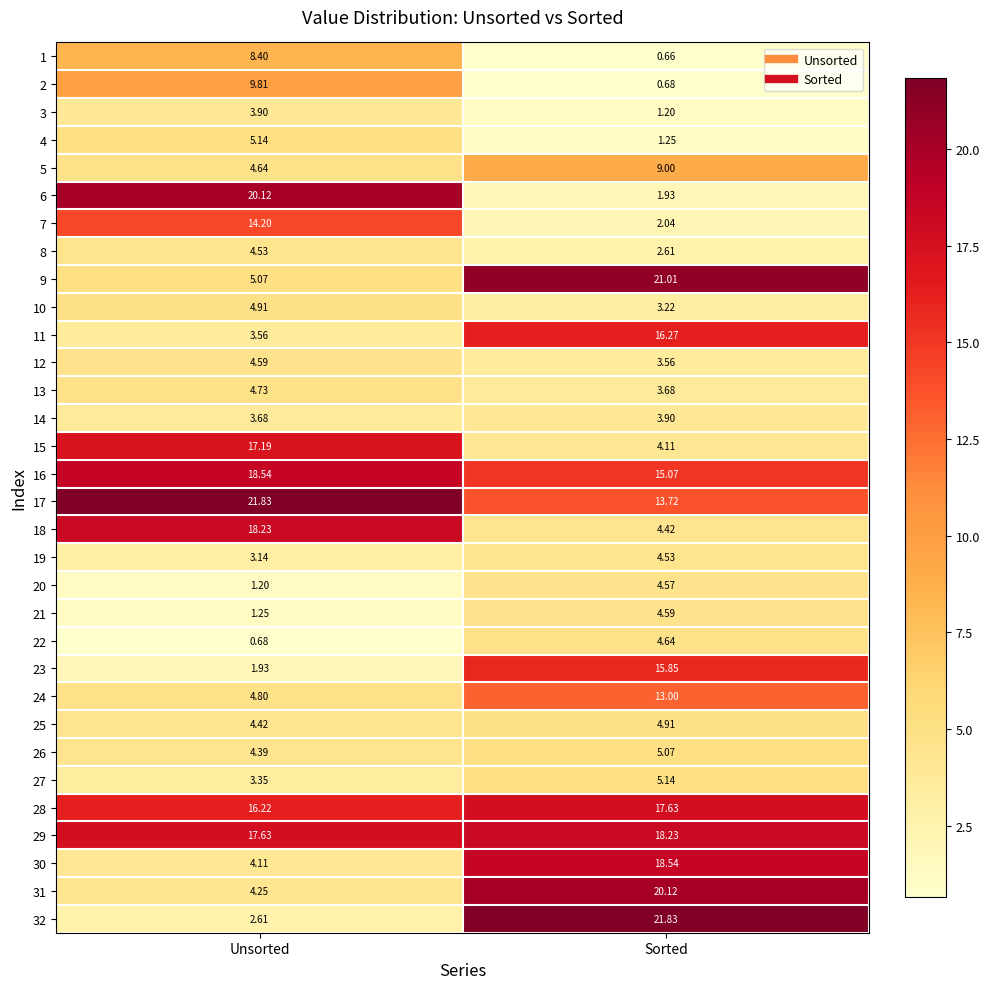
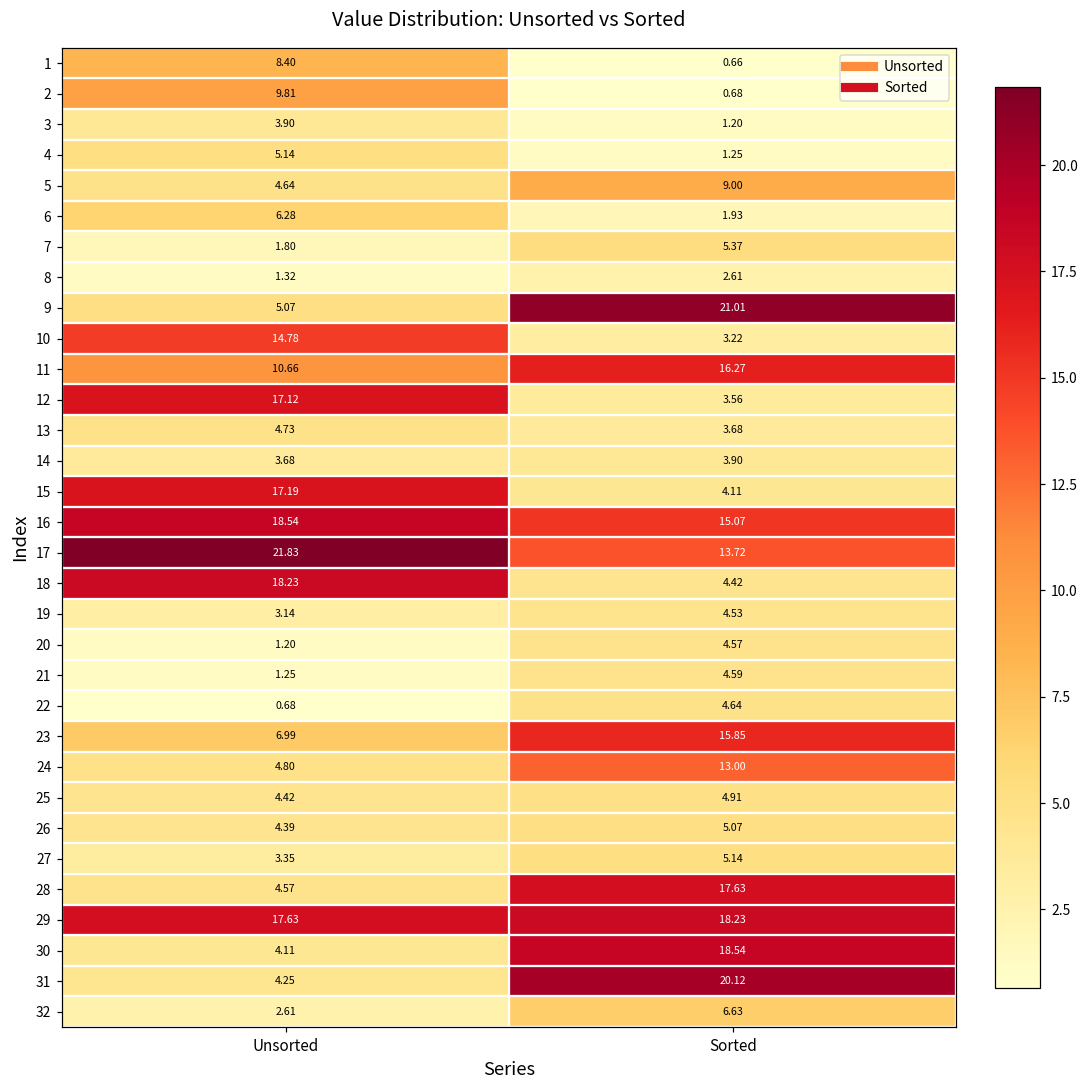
  {
    "1": {
      "Unsorted": 8.40,
      "Sorted": 0.66
    },
    "2": {
      "Unsorted": 9.81,
      "Sorted": 0.68
    },
    "3": {
      "Unsorted": 3.90,
      "Sorted": 1.20
    },
    "4": {
      "Unsorted": 5.14,
      "Sorted": 1.25
    },
    "5": {
      "Unsorted": 4.64,
      "Sorted": 9.00
    },
    "6": {
-     "Unsorted": 20.12,
+     "Unsorted": 6.28,
      "Sorted": 1.93
    },
    "7": {
-     "Unsorted": 14.20,
-     "Sorted": 2.04
+     "Unsorted": 1.80,
+     "Sorted": 5.37
    },
    "8": {
-     "Unsorted": 4.53,
+     "Unsorted": 1.32,
      "Sorted": 2.61
    },
    "9": {
      "Unsorted": 5.07,
      "Sorted": 21.01
    },
    "10": {
-     "Unsorted": 4.91,
+     "Unsorted": 14.78,
      "Sorted": 3.22
    },
    "11": {
-     "Unsorted": 3.56,
+     "Unsorted": 10.66,
      "Sorted": 16.27
    },
    "12": {
-     "Unsorted": 4.59,
+     "Unsorted": 17.12,
      "Sorted": 3.56
    },
    "13": {
      "Unsorted": 4.73,
      "Sorted": 3.68
    },
    "14": {
      "Unsorted": 3.68,
      "Sorted": 3.90
    },
    "15": {
      "Unsorted": 17.19,
      "Sorted": 4.11
    },
    "16": {
      "Unsorted": 18.54,
      "Sorted": 15.07
    },
    "17": {
      "Unsorted": 21.83,
      "Sorted": 13.72
    },
    "18": {
      "Unsorted": 18.23,
      "Sorted": 4.42
    },
    "19": {
      "Unsorted": 3.14,
      "Sorted": 4.53
    },
    "20": {
      "Unsorted": 1.20,
      "Sorted": 4.57
    },
    "21": {
      "Unsorted": 1.25,
      "Sorted": 4.59
    },
    "22": {
      "Unsorted": 0.68,
      "Sorted": 4.64
    },
    "23": {
-     "Unsorted": 1.93,
+     "Unsorted": 6.99,
      "Sorted": 15.85
    },
    "24": {
      "Unsorted": 4.80,
      "Sorted": 13.00
    },
    "25": {
      "Unsorted": 4.42,
      "Sorted": 4.91
    },
    "26": {
      "Unsorted": 4.39,
      "Sorted": 5.07
    },
    "27": {
      "Unsorted": 3.35,
      "Sorted": 5.14
    },
    "28": {
-     "Unsorted": 16.22,
+     "Unsorted": 4.57,
      "Sorted": 17.63
    },
    "29": {
      "Unsorted": 17.63,
      "Sorted": 18.23
    },
    "30": {
      "Unsorted": 4.11,
      "Sorted": 18.54
    },
    "31": {
      "Unsorted": 4.25,
      "Sorted": 20.12
    },
    "32": {
      "Unsorted": 2.61,
-     "Sorted": 21.83
+     "Sorted": 6.63
    }
  }
